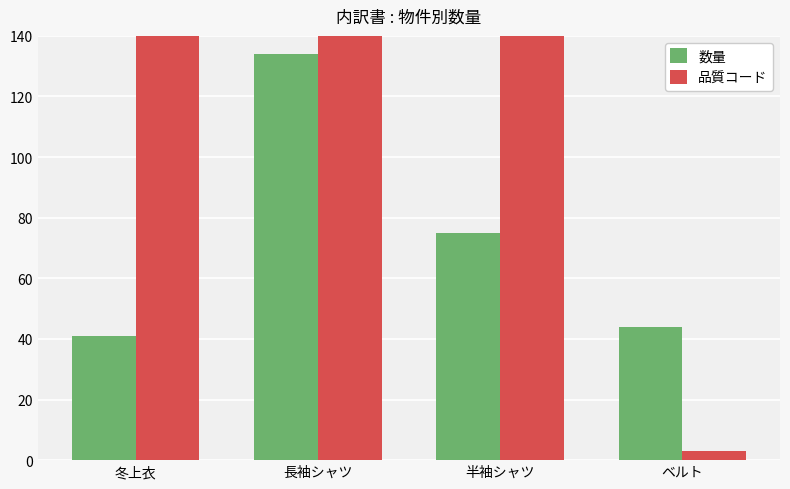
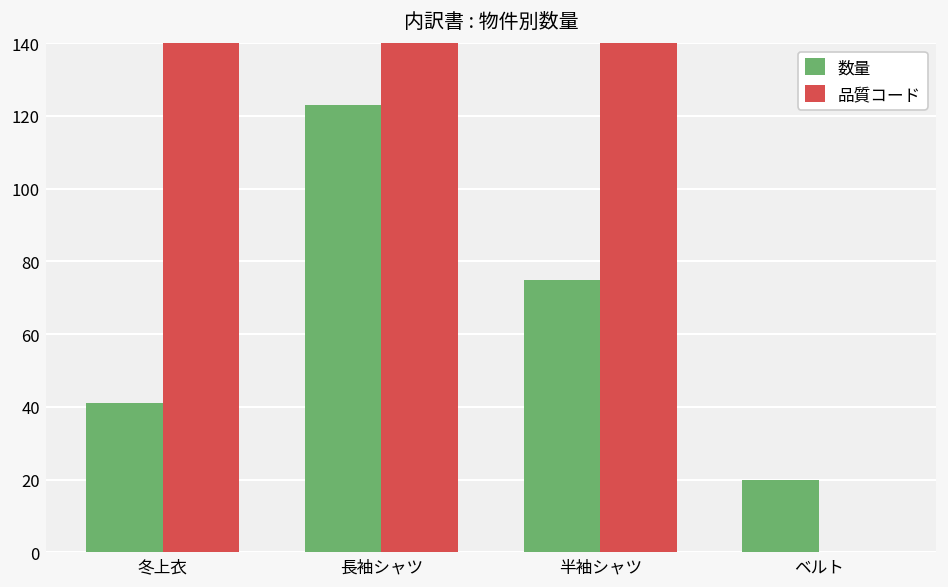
  {
    "数量": {
      "冬上衣": 41,
-     "長袖シャツ": 134,
+     "長袖シャツ": 123,
      "半袖シャツ": 75,
-     "ベルト": 44
+     "ベルト": 20
    },
    "品質コード": {
-     "ベルト": 3
+     "ベルト": 0
    }
  }
